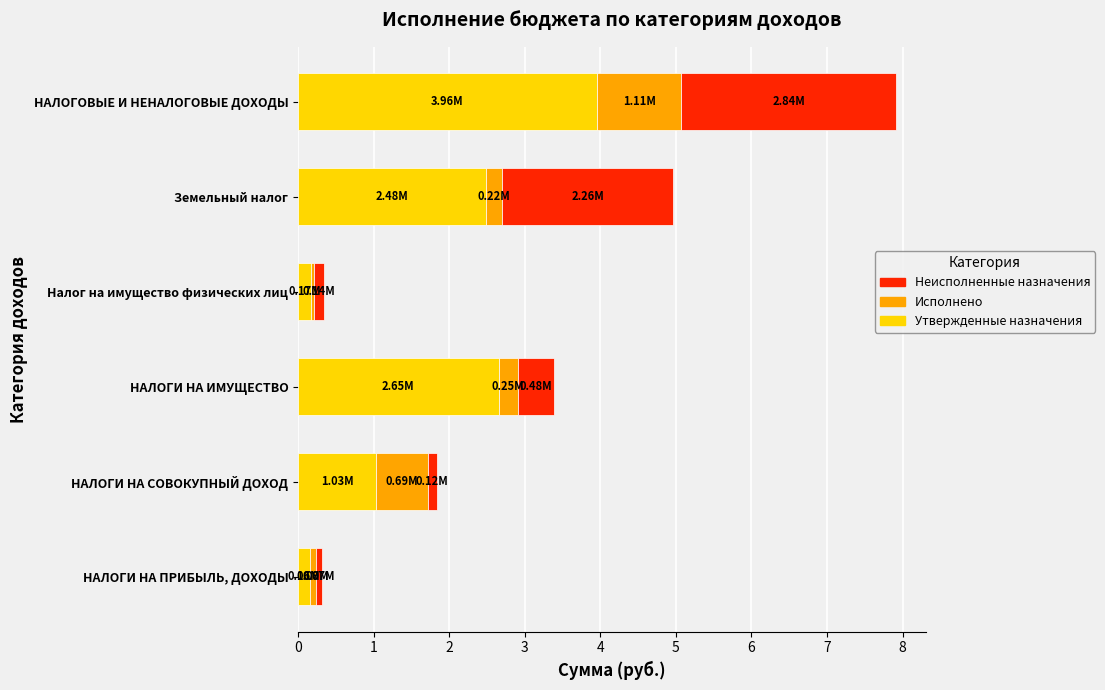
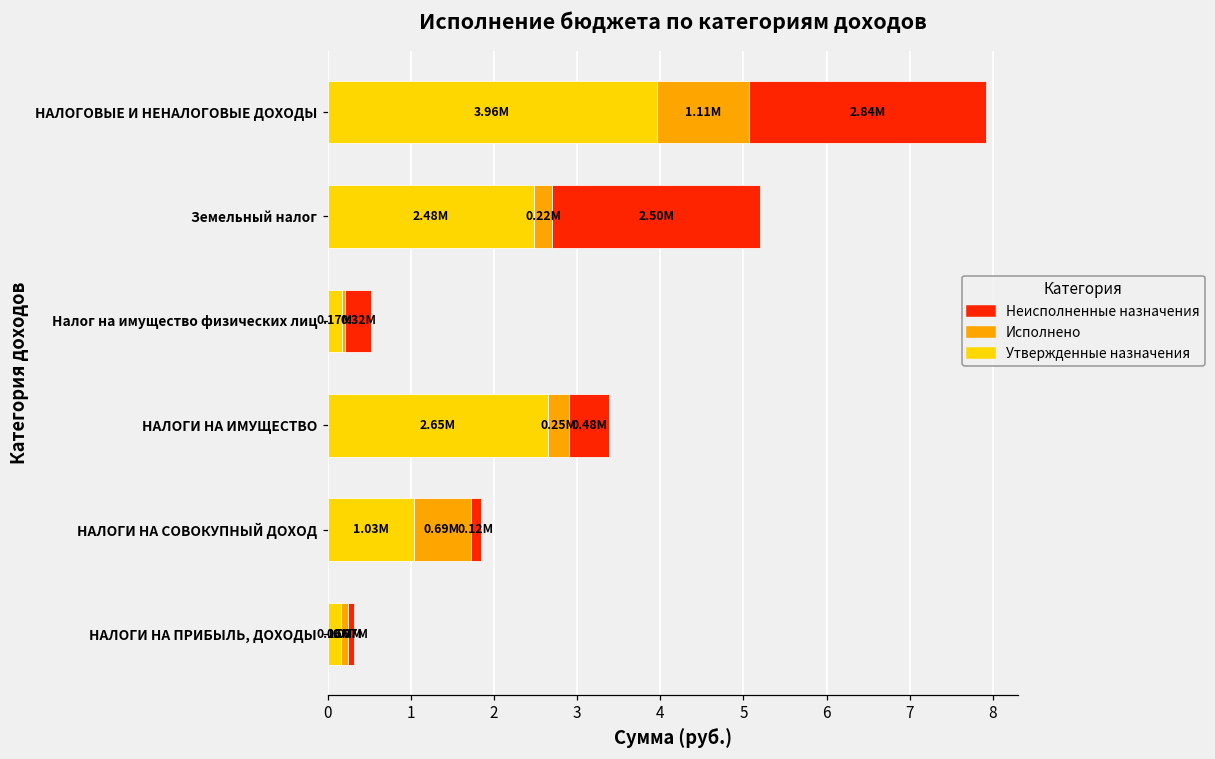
  {
    "Неисполненные назначения": {
      "НАЛОГОВЫЕ И НЕНАЛОГОВЫЕ ДОХОДЫ": "2.84M",
-     "Земельный налог": "2.26M",
-     "Налог на имущество физических лиц": "0.14M",
+     "Земельный налог": "2.50M",
+     "Налог на имущество физических лиц": "0.32M",
      "НАЛОГИ НА СОВОКУПНЫЙ ДОХОД": "0.12M"
    }
  }
